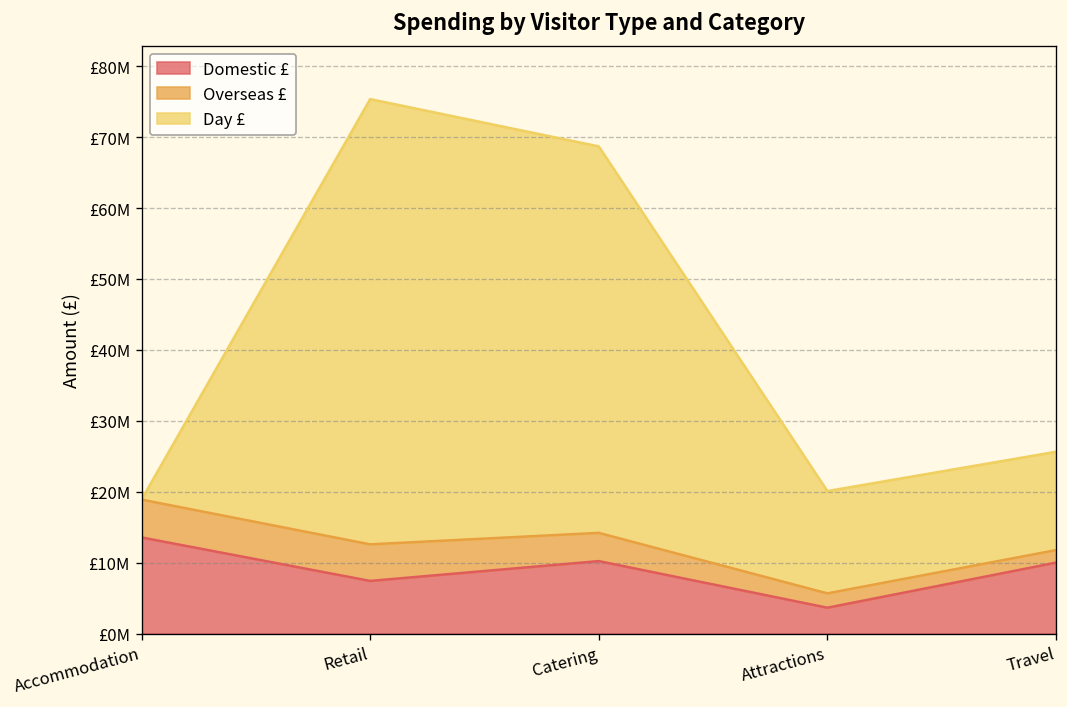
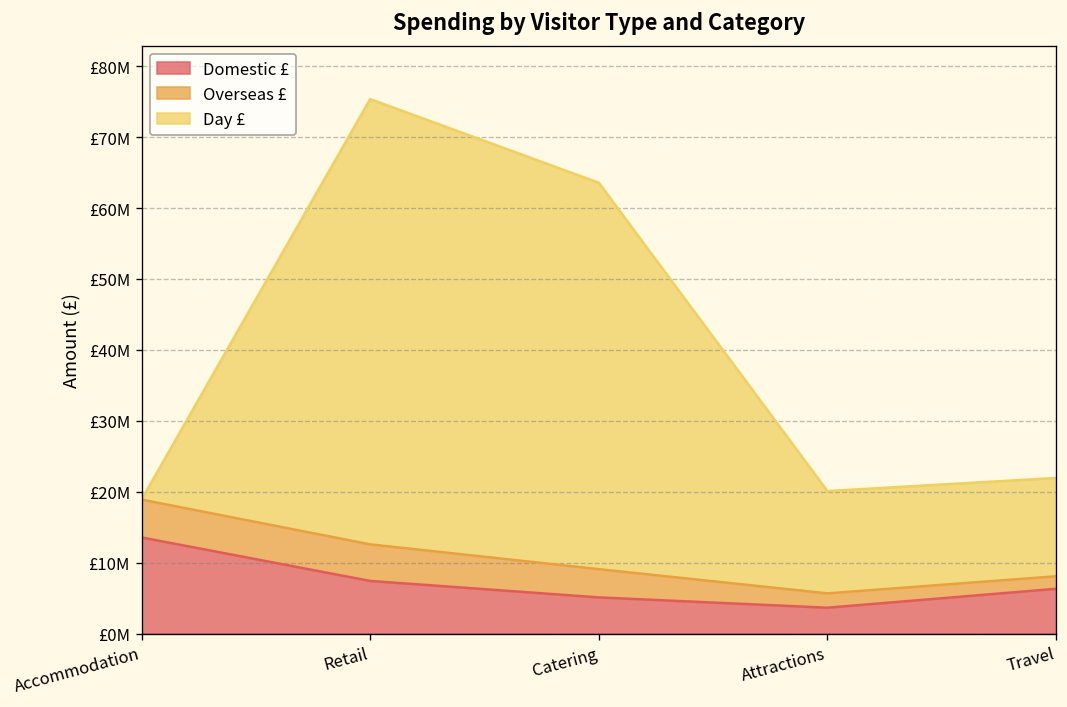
  {
    "Domestic £": {
      "Accommodation": "£14000000",
      "Retail": "£7000000",
-     "Catering": "£10000000",
+     "Catering": "£5000000",
      "Attractions": "£4000000",
-     "Travel": "£10000000"
+     "Travel": "£6000000"
    }
  }
